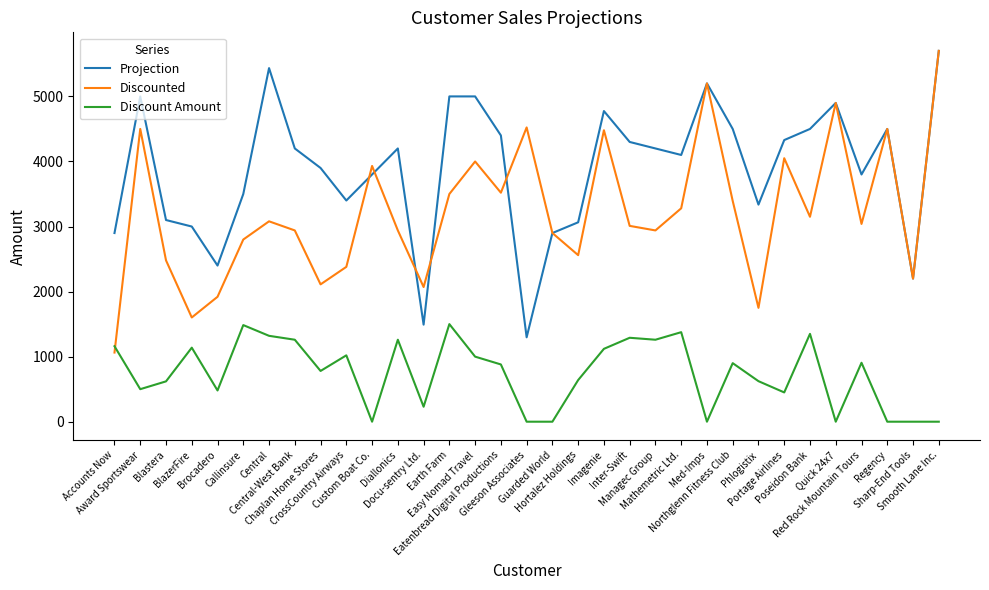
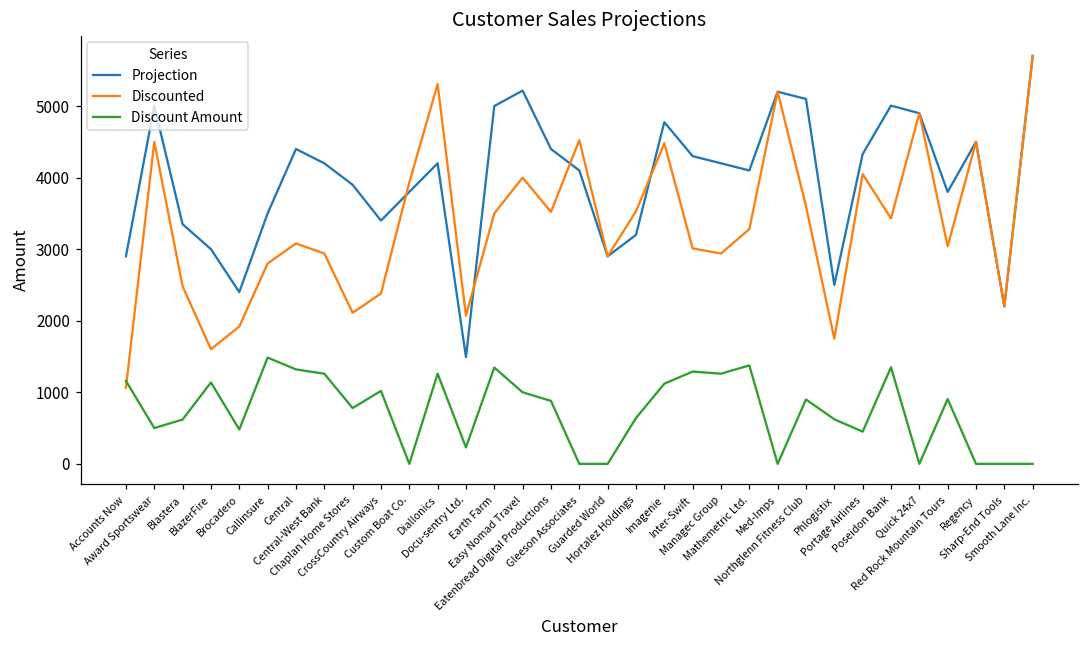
  {
    "Projection": {
      "Accounts Now": 2900,
-     "Blastera": 3100,
+     "Blastera": 3300,
      "BlazerFire": 3000,
      "Brocadero": 2400,
      "Callinsure": 3500,
-     "Central": 5400,
+     "Central": 4400,
      "Central-West Bank": 4200,
      "Chaplan Home Stores": 3900,
      "CrossCountry Airways": 3400,
      "Custom Boat Co.": 3800,
      "Diallonics": 4200,
      "Docu-sentry Ltd.": 1500,
      "Earth Farm": 5000,
-     "Easy Nomad Travel": 5000,
+     "Easy Nomad Travel": 5200,
      "Eatenbread Digital Productions": 4400,
-     "Gleeson Associates": 1300,
-     "Hortalez Holdings": 3100,
+     "Gleeson Associates": 4100,
+     "Hortalez Holdings": 3200,
      "Imagenie": 4800,
      "Inter-Swift": 4300,
      "Managec Group": 4200,
      "Mathemetric Ltd.": 4100,
-     "Northglenn Fitness Club": 4500,
-     "Phlogistix": 3300,
+     "Northglenn Fitness Club": 5100,
+     "Phlogistix": 2500,
      "Portage Airlines": 4300,
-     "Poseidon Bank": 4500,
+     "Poseidon Bank": 5000,
      "Red Rock Mountain Tours": 3800
    },
    "Discounted": {
      "Accounts Now": 1100,
      "Award Sportswear": 4500,
      "Blastera": 2500,
      "BlazerFire": 1600,
      "Brocadero": 1900,
      "Callinsure": 2800,
      "Central": 3100,
      "Central-West Bank": 2900,
      "Chaplan Home Stores": 2100,
      "CrossCountry Airways": 2400,
      "Custom Boat Co.": 3900,
-     "Diallonics": 2900,
+     "Diallonics": 5300,
      "Docu-sentry Ltd.": 2100,
      "Earth Farm": 3500,
      "Easy Nomad Travel": 4000,
      "Eatenbread Digital Productions": 3500,
      "Gleeson Associates": 4500,
-     "Hortalez Holdings": 2600,
+     "Hortalez Holdings": 3500,
      "Imagenie": 4500,
      "Inter-Swift": 3000,
      "Managec Group": 2900,
      "Mathemetric Ltd.": 3300,
-     "Northglenn Fitness Club": 3400,
+     "Northglenn Fitness Club": 3600,
      "Phlogistix": 1800,
      "Portage Airlines": 4100,
-     "Poseidon Bank": 3200,
+     "Poseidon Bank": 3400,
      "Red Rock Mountain Tours": 3000
    },
    "Discount Amount": {
      "Accounts Now": 1200,
      "Award Sportswear": 500,
      "Blastera": 600,
      "BlazerFire": 1100,
      "Brocadero": 500,
      "Callinsure": 1500,
      "Central": 1300,
      "Central-West Bank": 1300,
      "Chaplan Home Stores": 800,
      "CrossCountry Airways": 1000,
      "Custom Boat Co.": 0,
      "Diallonics": 1300,
      "Docu-sentry Ltd.": 200,
-     "Earth Farm": 1500,
+     "Earth Farm": 1300,
      "Easy Nomad Travel": 1000,
      "Eatenbread Digital Productions": 900,
      "Gleeson Associates": 0,
      "Guarded World": 0,
      "Hortalez Holdings": 600,
      "Imagenie": 1100,
      "Inter-Swift": 1300,
      "Managec Group": 1300,
      "Mathemetric Ltd.": 1400,
      "Med-Imps": 0,
      "Northglenn Fitness Club": 900,
      "Phlogistix": 600,
      "Portage Airlines": 500,
      "Poseidon Bank": 1400,
      "Quick 24x7": 0,
      "Red Rock Mountain Tours": 900,
      "Regency": 0,
      "Sharp-End Tools": 0,
      "Smooth Lane Inc.": 0
    }
  }
